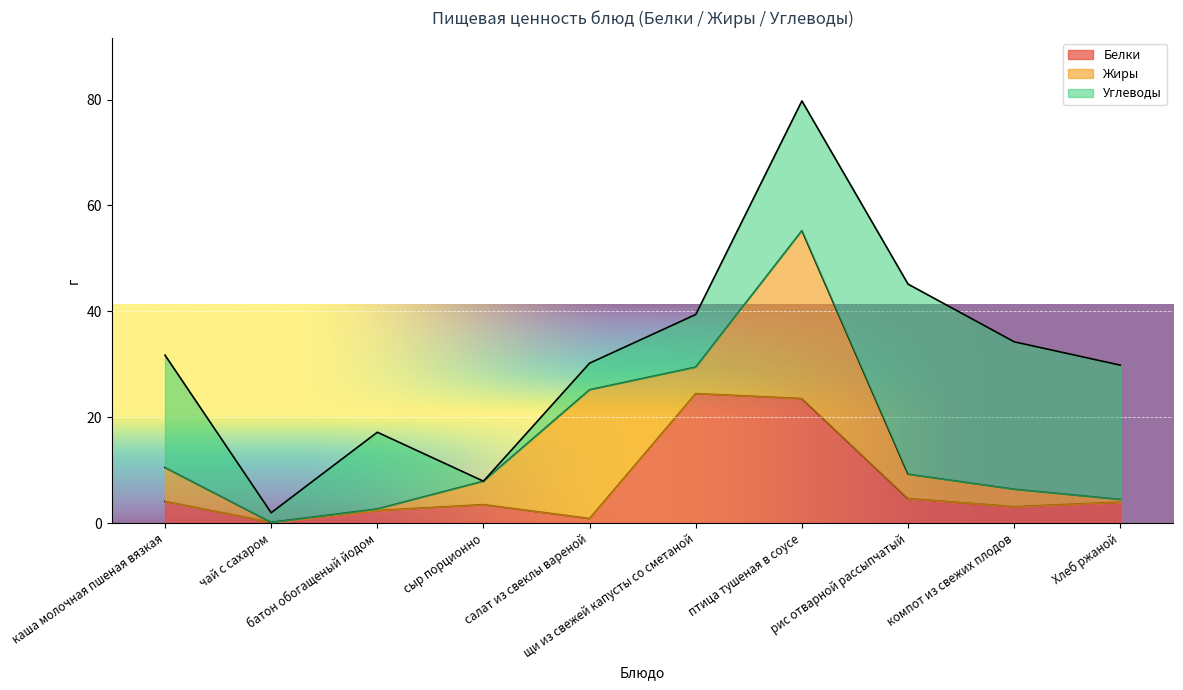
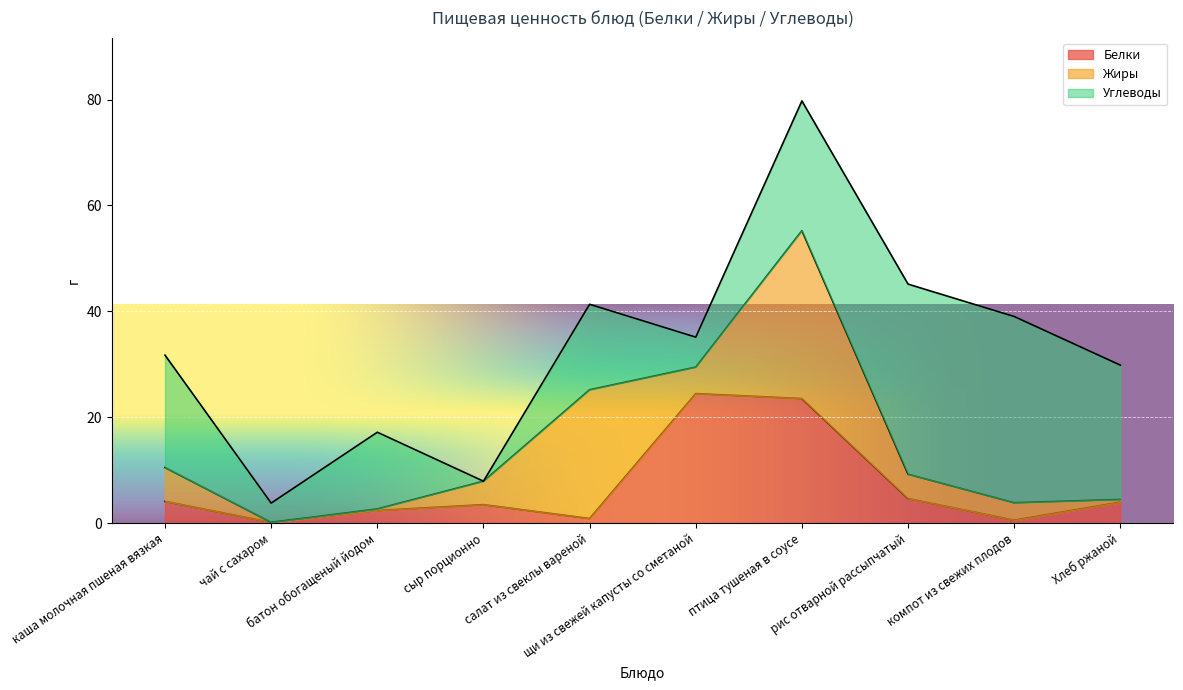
  {
    "Белки": {
      "каша молочная пшеная вязкая": 4,
      "сыр порционно": 3,
      "салат из свеклы вареной": 1,
      "щи из свежей капусты со сметаной": 24,
      "птица тушеная в соусе": 24,
      "рис отварной рассыпчатый": 5,
-     "компот из свежих плодов": 3,
+     "компот из свежих плодов": 1,
      "Хлеб ржаной": 4
    },
    "Жиры": {
      "каша молочная пшеная вязкая": 6,
      "салат из свеклы вареной": 24,
      "щи из свежей капусты со сметаной": 5,
      "птица тушеная в соусе": 32,
      "рис отварной рассыпчатый": 5,
      "компот из свежих плодов": 3,
      "Хлеб ржаной": 1
    },
    "Углеводы": {
      "каша молочная пшеная вязкая": 21,
-     "чай с сахаром": 2,
+     "чай с сахаром": 4,
      "батон обогащеный йодом": 14,
-     "салат из свеклы вареной": 5,
-     "щи из свежей капусты со сметаной": 10,
+     "салат из свеклы вареной": 16,
+     "щи из свежей капусты со сметаной": 6,
      "птица тушеная в соусе": 24,
      "рис отварной рассыпчатый": 36,
-     "компот из свежих плодов": 28,
+     "компот из свежих плодов": 35,
      "Хлеб ржаной": 25
    }
  }
